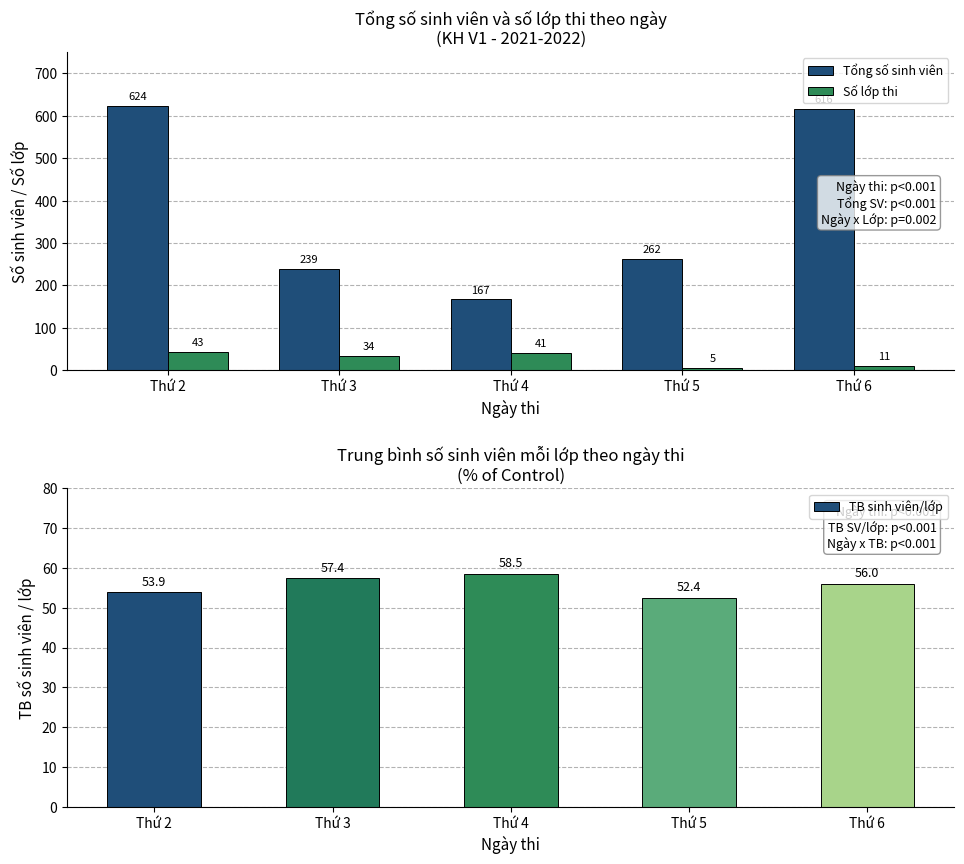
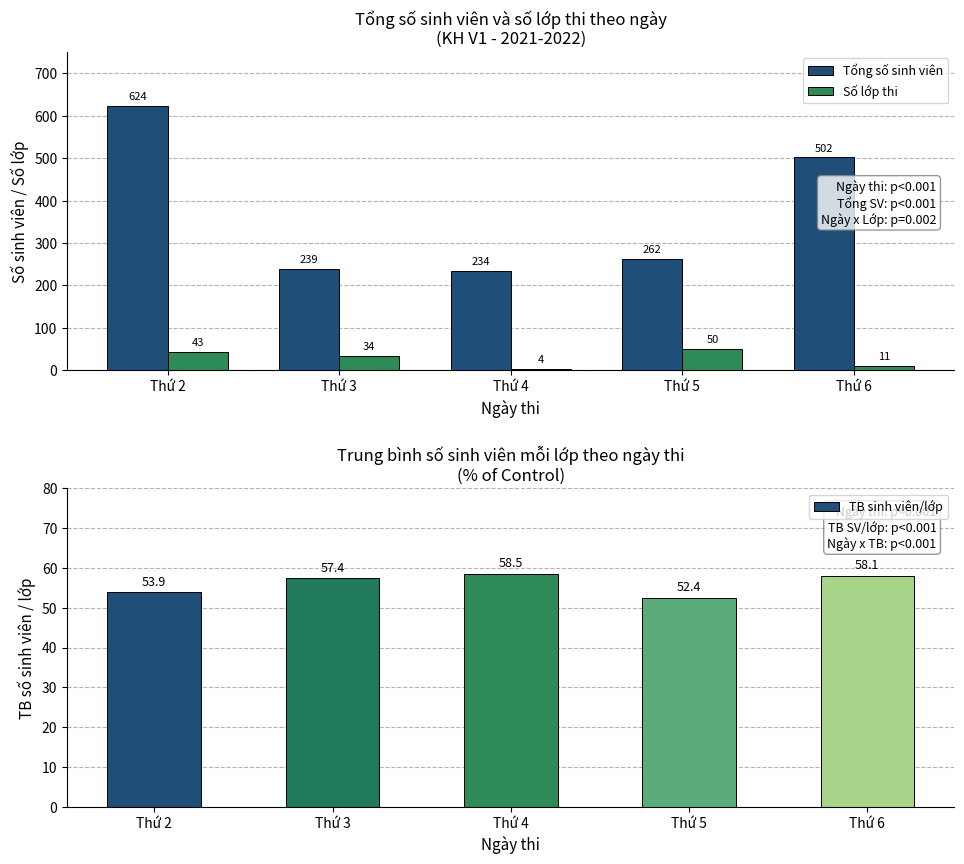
  {
    "Tổng số sinh viên và số lớp thi theo ngày (KH V1 - 2021-2022)": {
      "Tổng số sinh viên": {
        "Thứ 2": 624,
        "Thứ 3": 239,
-       "Thứ 4": 167,
+       "Thứ 4": 234,
        "Thứ 5": 262,
-       "Thứ 6": 620
+       "Thứ 6": 500
      },
      "Số lớp thi": {
        "Thứ 2": 43,
        "Thứ 3": 34,
-       "Thứ 4": 41,
-       "Thứ 5": 5,
+       "Thứ 4": 4,
+       "Thứ 5": 50,
        "Thứ 6": 11
      }
    },
    "Trung bình số sinh viên mỗi lớp theo ngày thi (% of Control)": {
      "Thứ 2": 53.9,
      "Thứ 3": 57.4,
      "Thứ 4": 58.5,
      "Thứ 5": 52.4,
-     "Thứ 6": 56.0
+     "Thứ 6": 58.1
    }
  }
